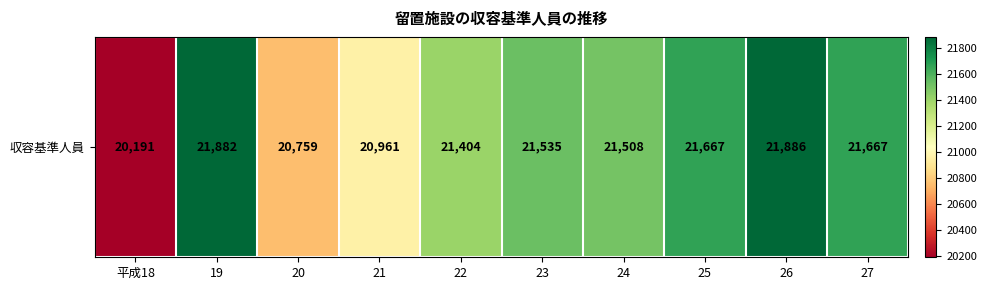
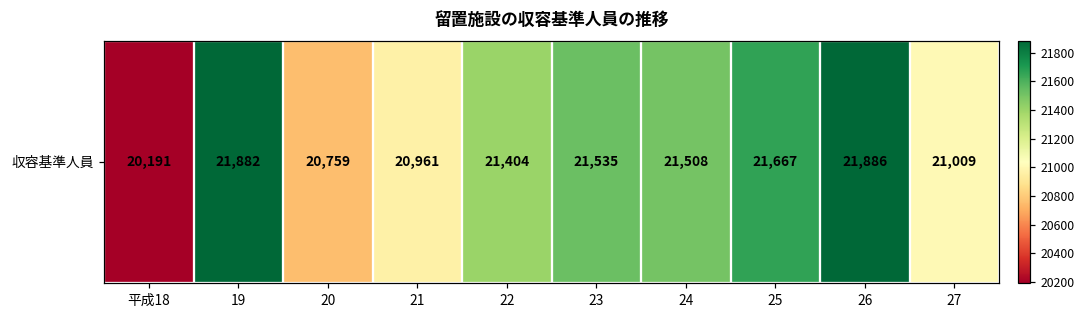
  {
    "収容基準人員": {
      "平成18": "20,191",
      "19": "21,882",
      "20": "20,759",
      "21": "20,961",
      "22": "21,404",
      "23": "21,535",
      "24": "21,508",
      "25": "21,667",
      "26": "21,886",
-     "27": "21,667"
+     "27": "21,009"
    }
  }
